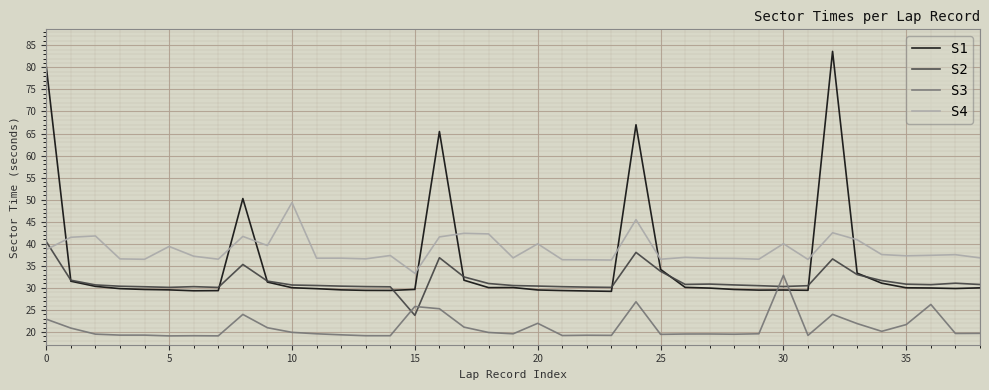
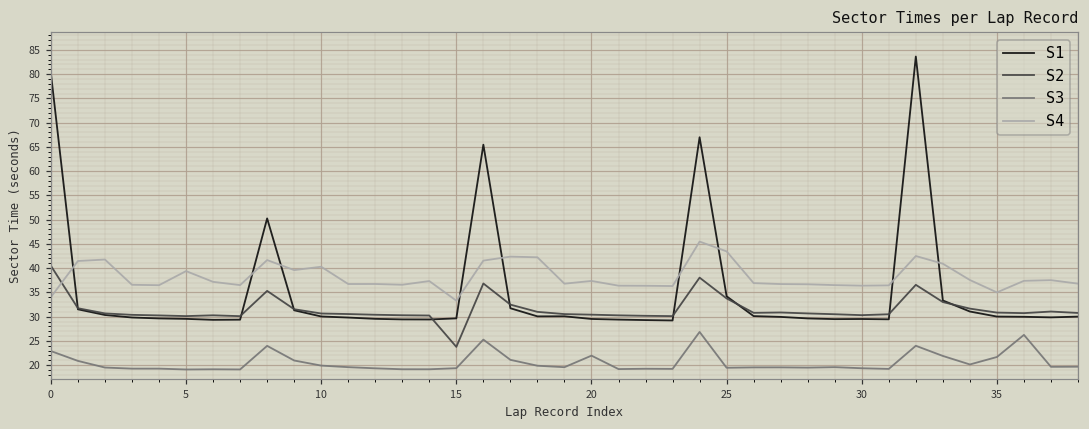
  {
    "S1": {
      "0": 80,
      "10": 30,
      "15": 30,
      "20": 30,
      "30": 30,
      "35": 30
    },
    "S2": {
      "0": 40,
      "10": 31,
      "15": 24,
      "20": 30,
      "30": 30,
      "35": 31
    },
    "S3": {
      "0": 23,
      "5": 19,
      "10": 20,
-     "15": 26,
+     "15": 19,
      "20": 22,
      "25": 19,
-     "30": 33,
+     "30": 19,
      "35": 22
    },
    "S4": {
-     "0": 39,
+     "0": 34,
      "5": 39,
-     "10": 49,
+     "10": 40,
      "15": 33,
-     "20": 40,
-     "25": 37,
-     "30": 40,
-     "35": 37
+     "20": 37,
+     "25": 43,
+     "30": 36,
+     "35": 35
    }
  }
